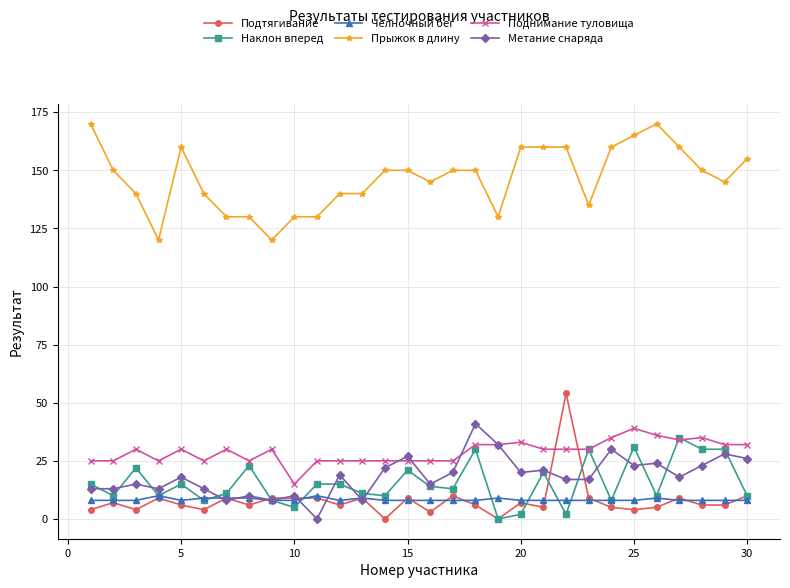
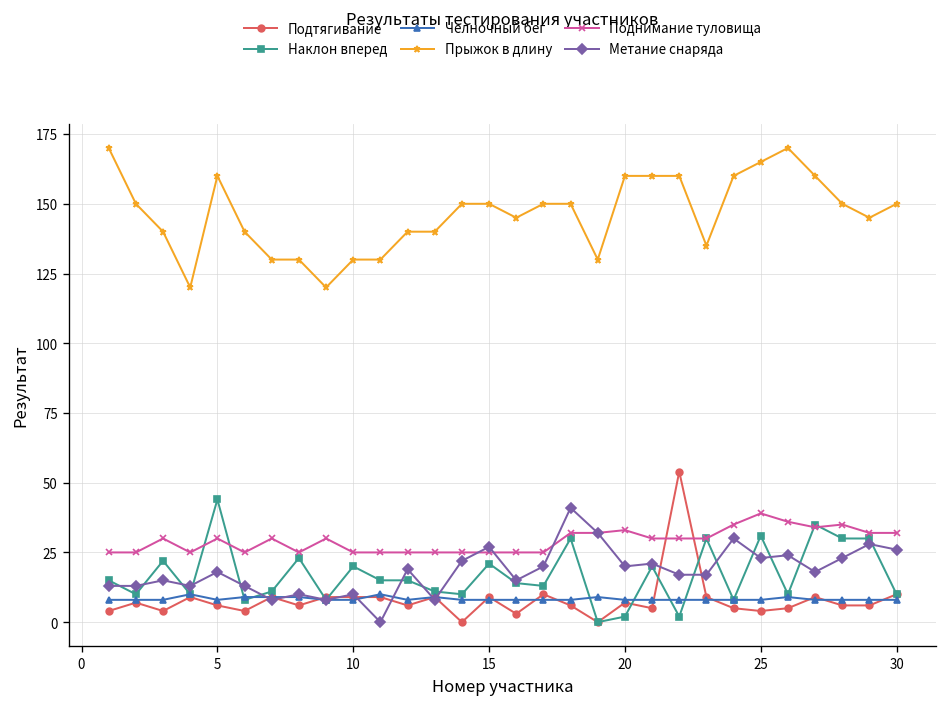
  {
    "Подтягивание": {
      "5": 6,
      "25": 4
    },
    "Наклон вперед": {
-     "5": 15,
-     "10": 5,
+     "5": 44,
+     "10": 20,
      "15": 21,
      "20": 2,
      "25": 31
    },
    "Челночный бег": {
      "5": 8,
      "25": 8,
      "30": 8
    },
    "Прыжок в длину": {
      "5": 160,
      "10": 130,
      "15": 150,
      "20": 160,
      "25": 165,
-     "30": 155
+     "30": 150
    },
    "Поднимание туловища": {
      "5": 30,
-     "10": 15,
+     "10": 25,
      "15": 25,
      "20": 33,
      "25": 39,
      "30": 32
    },
    "Метание снаряда": {
      "5": 18,
      "15": 27,
      "20": 20,
      "25": 23,
      "30": 26
    }
  }
